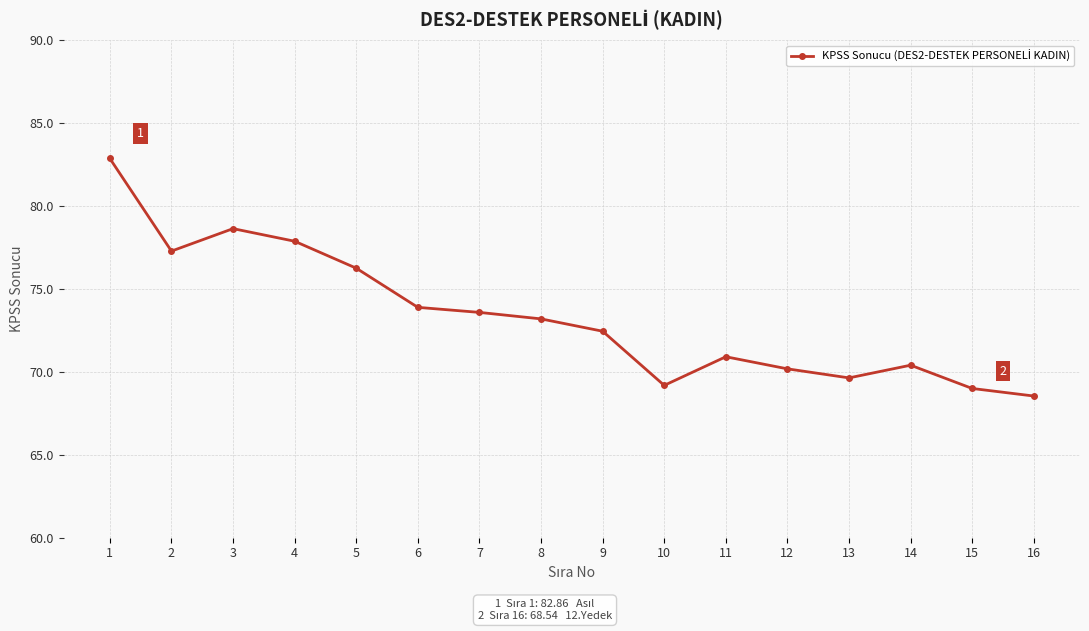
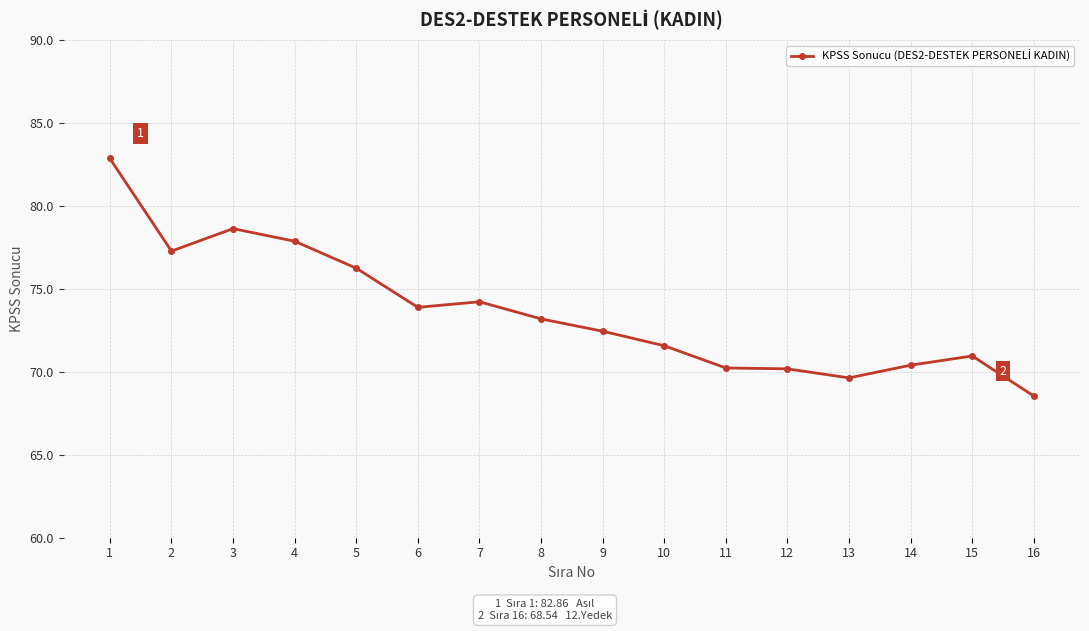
  {
    "1": 82.9,
    "2": 77.3,
    "3": 78.6,
    "4": 77.9,
    "5": 76.2,
    "6": 73.9,
-   "7": 73.6,
+   "7": 74.2,
    "8": 73.2,
    "9": 72.4,
-   "10": 69.2,
-   "11": 70.9,
+   "10": 71.6,
+   "11": 70.2,
    "12": 70.2,
    "13": 69.6,
    "14": 70.4,
-   "15": 69.0,
+   "15": 71.0,
    "16": 68.5
  }
